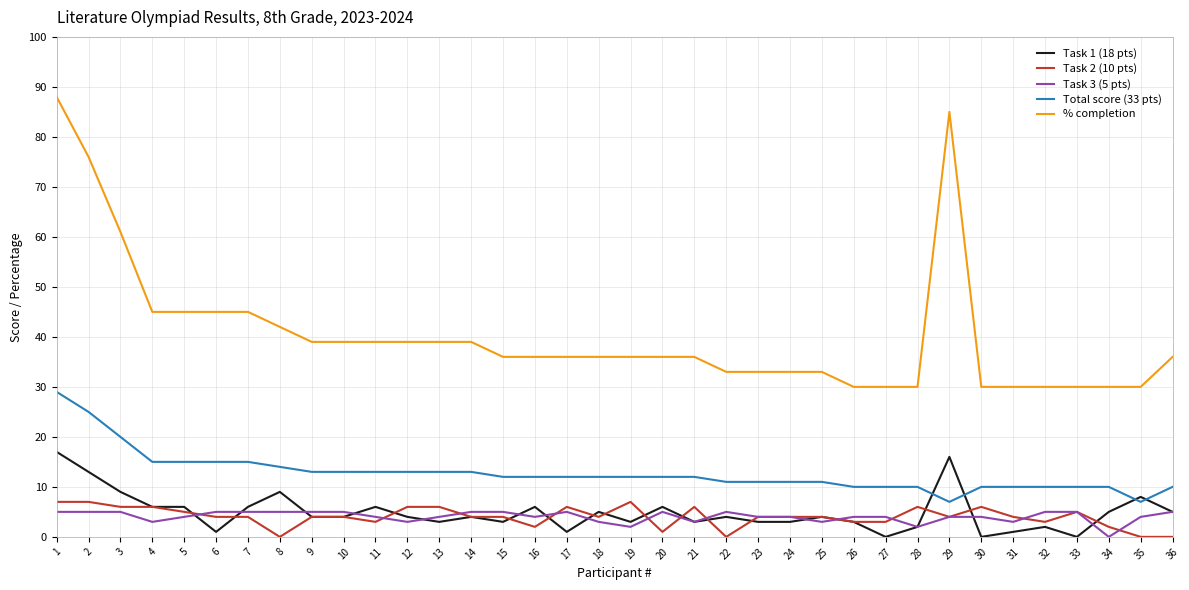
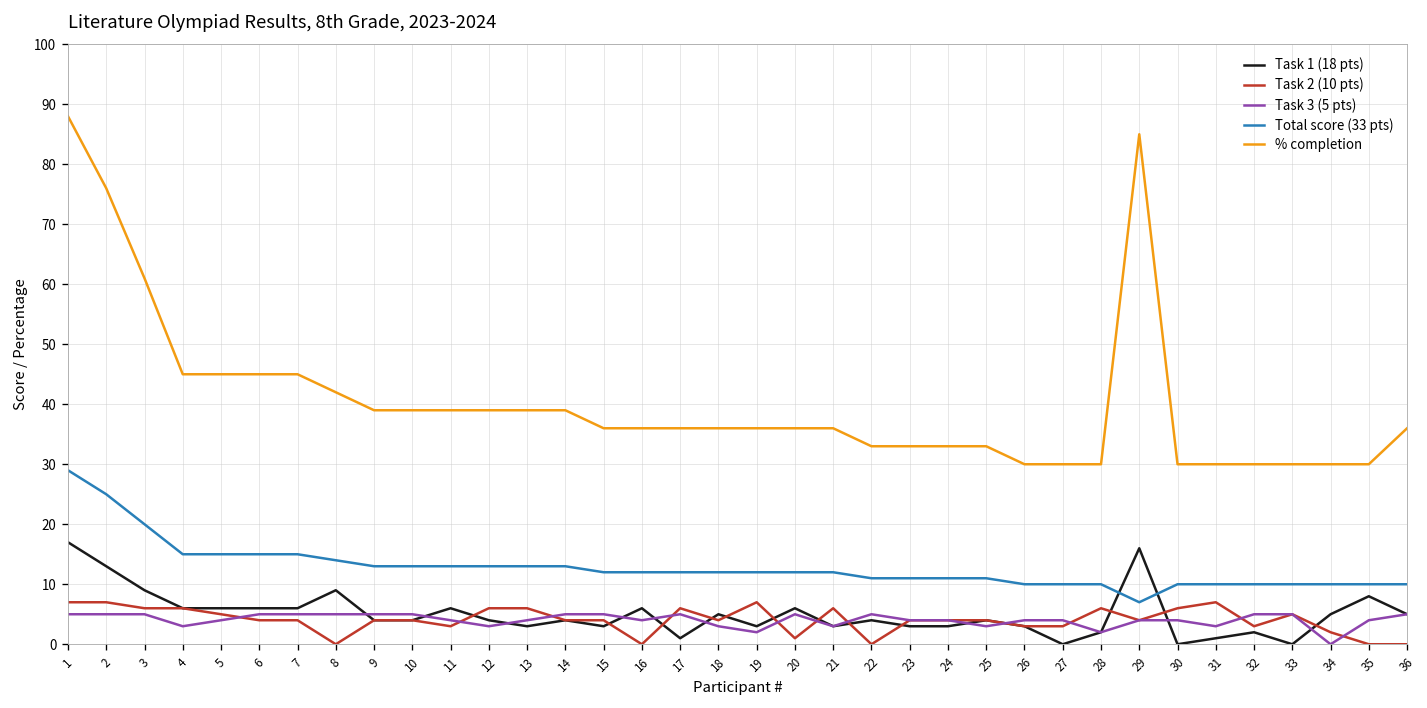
  {
    "Task 1 (18 pts)": {
      "1": 17,
      "2": 13,
      "3": 9,
      "5": 6,
-     "6": 1,
+     "6": 6,
      "7": 6,
      "8": 9,
      "11": 6,
      "12": 4,
      "13": 3,
      "15": 3,
      "16": 6,
      "17": 1,
      "18": 5,
      "19": 3,
      "20": 6,
      "22": 4,
      "23": 3,
      "24": 3,
      "27": 0,
      "29": 16,
      "30": 0,
      "31": 1,
      "32": 2,
      "33": 0,
      "34": 5,
      "35": 8
    },
    "Task 2 (10 pts)": {
      "1": 7,
      "2": 7,
      "3": 6,
      "5": 5,
      "6": 4,
      "7": 4,
      "8": 0,
      "11": 3,
      "12": 6,
      "13": 6,
      "15": 4,
-     "16": 2,
+     "16": 0,
      "17": 6,
      "18": 4,
      "19": 7,
      "20": 1,
      "21": 6,
      "22": 0,
      "27": 3,
      "28": 6,
      "30": 6,
-     "31": 4,
+     "31": 7,
      "32": 3,
      "34": 2,
      "35": 0,
      "36": 0
    },
    "Task 3 (5 pts)": {
      "1": 5,
      "2": 5,
      "3": 5,
      "4": 3,
      "5": 4,
      "6": 5,
      "7": 5,
      "8": 5,
      "9": 5,
      "10": 5,
      "11": 4,
      "12": 3,
      "13": 4,
      "14": 5,
      "15": 5,
      "16": 4,
      "17": 5,
      "18": 3,
      "19": 2,
      "20": 5,
      "22": 5,
      "25": 3,
      "26": 4,
      "27": 4,
      "30": 4,
      "31": 3,
      "32": 5,
      "34": 0,
      "35": 4
    },
    "Total score (33 pts)": {
      "1": 29,
      "2": 25,
      "3": 20,
      "4": 15,
      "5": 15,
      "6": 15,
      "7": 15,
      "8": 14,
      "9": 13,
      "10": 13,
      "11": 13,
      "12": 13,
      "13": 13,
      "14": 13,
      "15": 12,
      "16": 12,
      "17": 12,
      "18": 12,
      "19": 12,
      "20": 12,
      "21": 12,
      "22": 11,
      "23": 11,
      "24": 11,
      "25": 11,
      "26": 10,
      "27": 10,
      "28": 10,
      "29": 7,
      "30": 10,
      "31": 10,
      "32": 10,
      "33": 10,
      "34": 10,
-     "35": 7,
+     "35": 10,
      "36": 10
    },
    "% completion": {
      "1": 88,
      "2": 76,
      "3": 61,
      "4": 45,
      "5": 45,
      "6": 45,
      "7": 45,
      "8": 42,
      "9": 39,
      "10": 39,
      "11": 39,
      "12": 39,
      "13": 39,
      "14": 39,
      "15": 36,
      "16": 36,
      "17": 36,
      "18": 36,
      "19": 36,
      "20": 36,
      "21": 36,
      "22": 33,
      "23": 33,
      "24": 33,
      "25": 33,
      "26": 30,
      "27": 30,
      "28": 30,
      "29": 85,
      "30": 30,
      "31": 30,
      "32": 30,
      "33": 30,
      "34": 30,
      "35": 30,
      "36": 36
    }
  }
